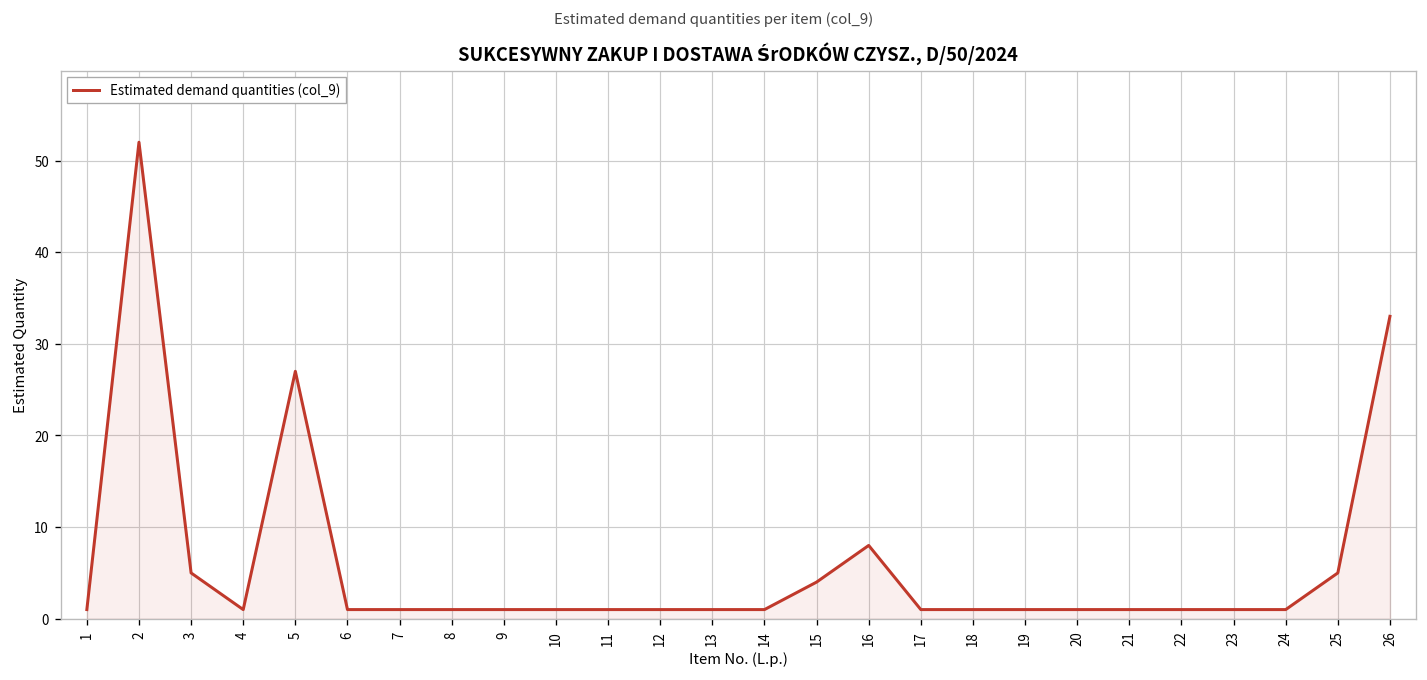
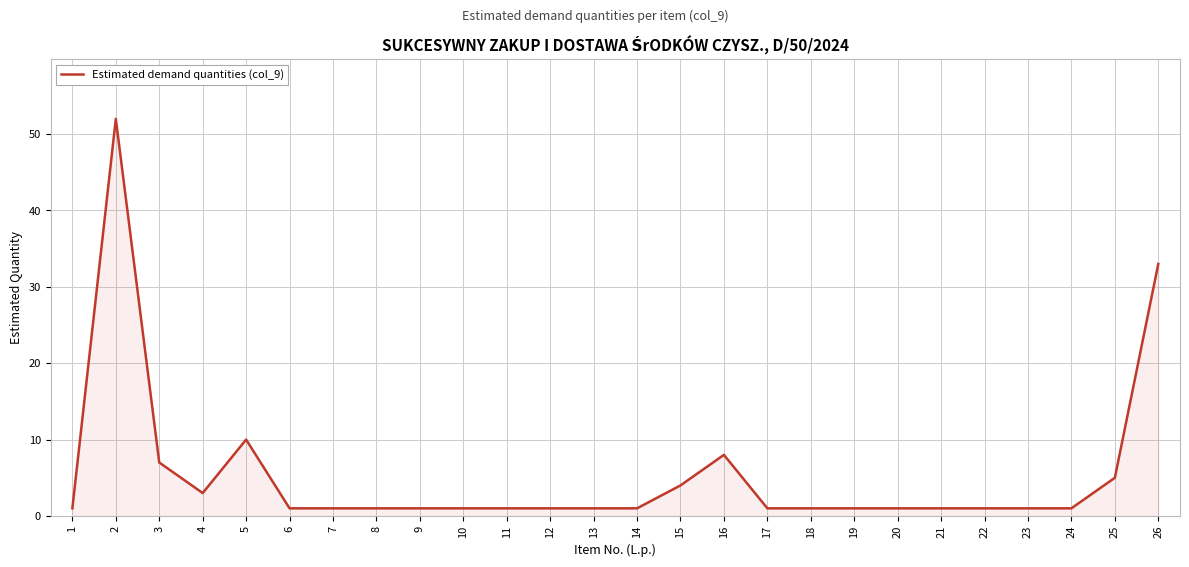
  {
    "1": 1,
    "2": 52,
-   "3": 5,
-   "4": 1,
-   "5": 27,
+   "3": 7,
+   "4": 3,
+   "5": 10,
    "6": 1,
    "7": 1,
    "8": 1,
    "9": 1,
    "10": 1,
    "11": 1,
    "12": 1,
    "13": 1,
    "14": 1,
    "15": 4,
    "16": 8,
    "17": 1,
    "18": 1,
    "19": 1,
    "20": 1,
    "21": 1,
    "22": 1,
    "23": 1,
    "24": 1,
    "25": 5,
    "26": 33
  }
